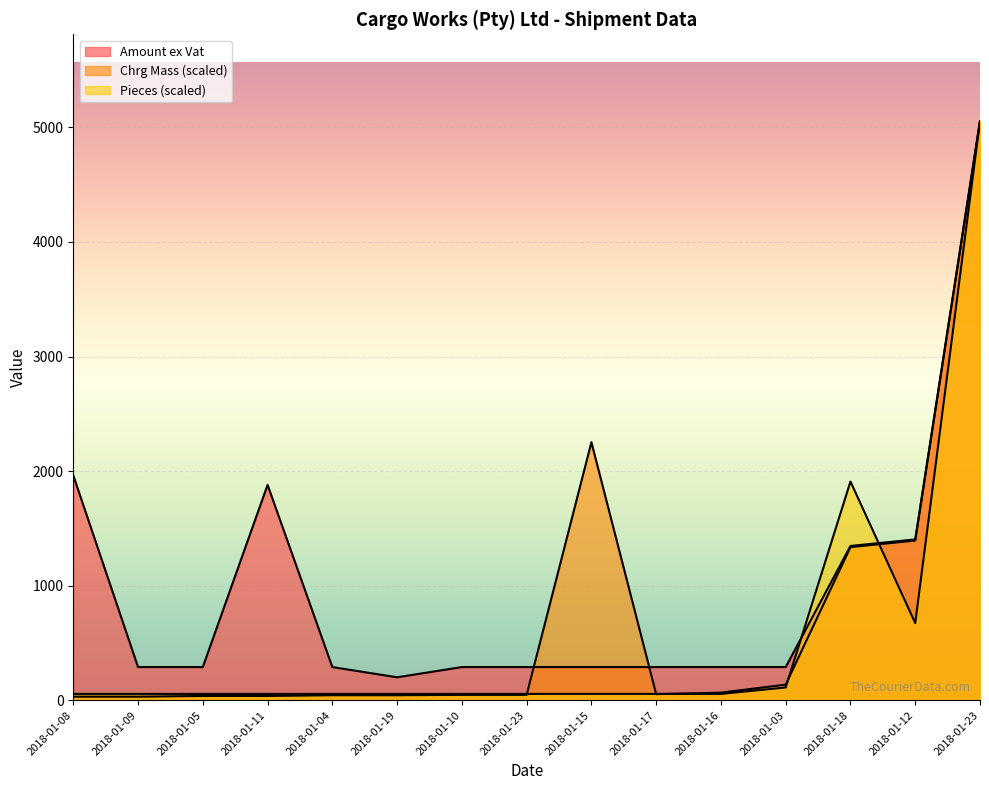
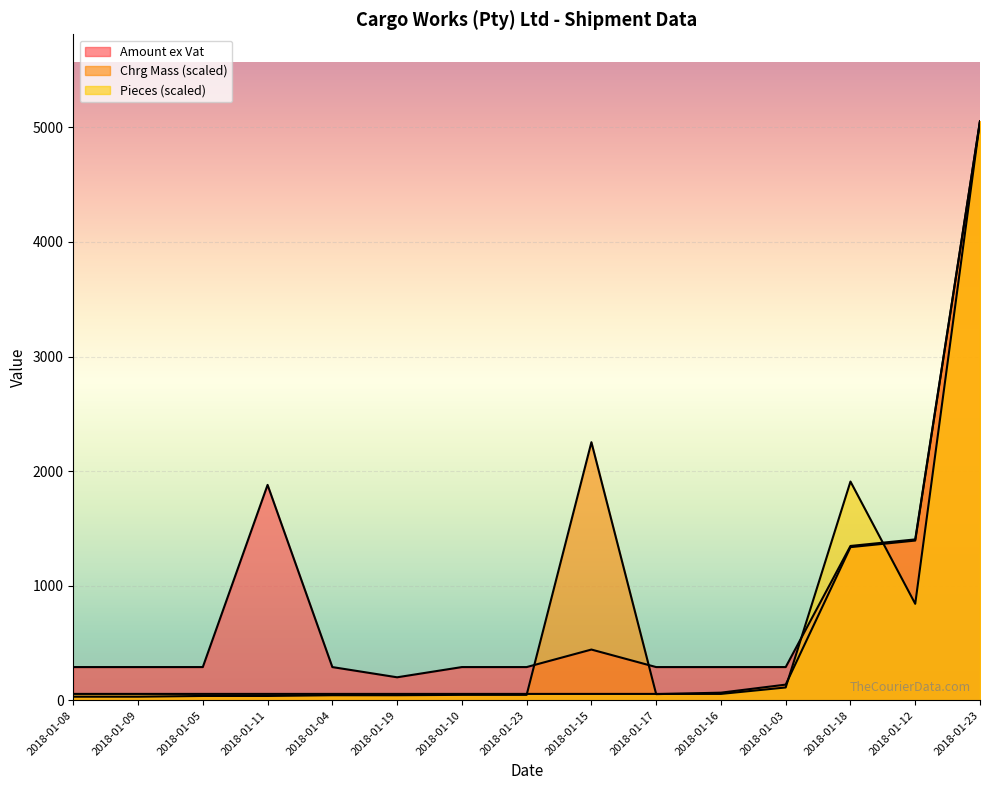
  {
    "Amount ex Vat": {
-     "2018-01-08": 1960,
+     "2018-01-08": 290,
      "2018-01-09": 290,
      "2018-01-05": 290,
      "2018-01-11": 1880,
      "2018-01-04": 290,
      "2018-01-19": 200,
      "2018-01-10": 290,
-     "2018-01-15": 290,
+     "2018-01-15": 440,
      "2018-01-17": 290,
      "2018-01-16": 290,
      "2018-01-03": 290
    },
    "Chrg Mass (scaled)": {
      "2018-01-08": 30,
      "2018-01-09": 30,
      "2018-01-15": 2250,
      "2018-01-03": 140
    },
    "Pieces (scaled)": {
      "2018-01-08": 60,
      "2018-01-09": 60,
      "2018-01-15": 60,
      "2018-01-03": 110,
      "2018-01-18": 1910,
-     "2018-01-12": 670
+     "2018-01-12": 840
    }
  }
